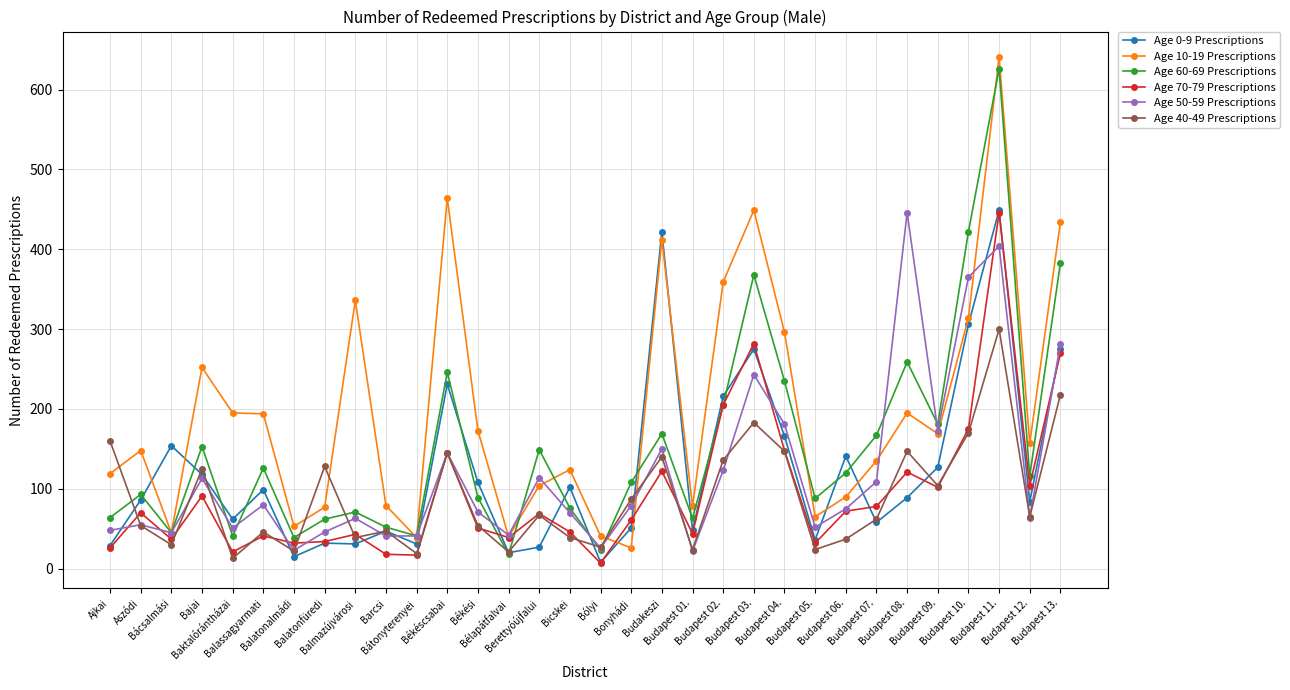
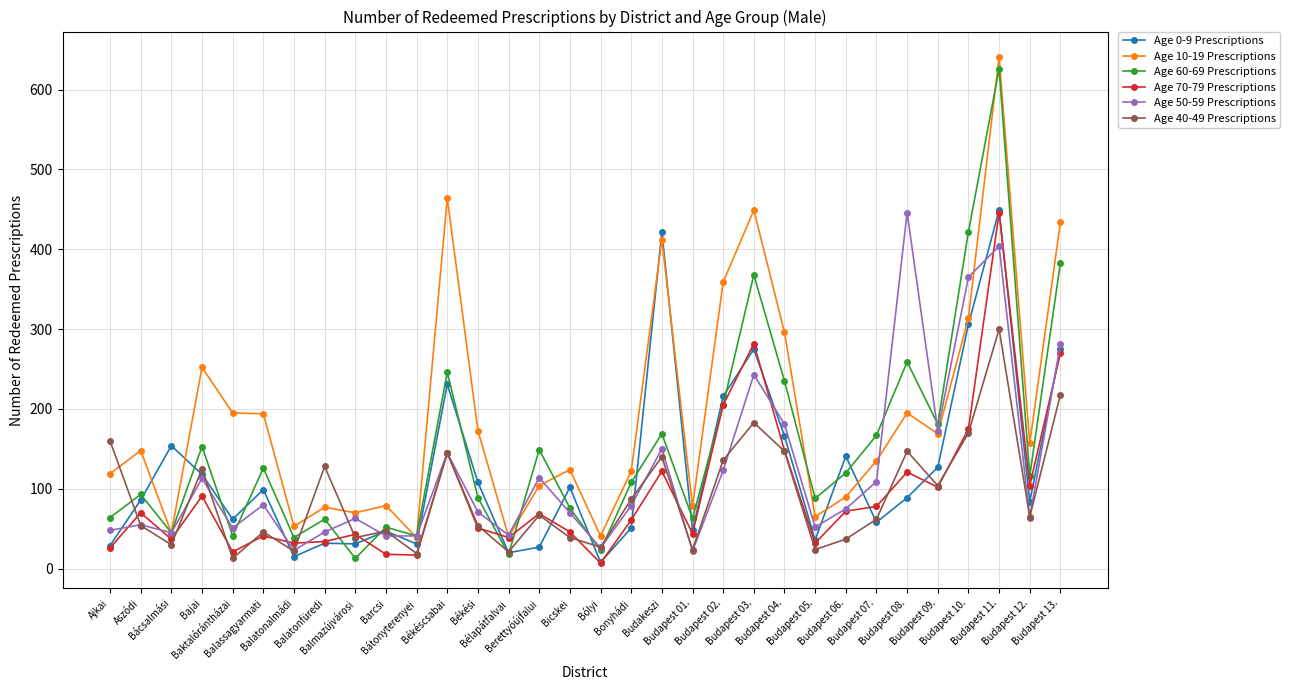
  {
    "Age 0-9 Prescriptions": {
      "Aszódi": 90,
      "Bácsalmási": 150,
      "Bajai": 120,
      "Baktalórántházai": 60,
      "Balassagyarmati": 100,
      "Balatonalmádi": 20,
      "Balmazújvárosi": 30,
      "Bátonyterenyei": 30,
      "Békéscsabai": 230,
      "Békési": 110,
      "Berettyóújfalui": 30,
      "Bicskei": 100,
      "Bonyhádi": 50,
      "Budakeszi": 420,
      "Budapest 01.": 50,
      "Budapest 02.": 220,
      "Budapest 03.": 280,
      "Budapest 04.": 170,
      "Budapest 05.": 40,
      "Budapest 06.": 140,
      "Budapest 07.": 60,
      "Budapest 08.": 90,
      "Budapest 09.": 130,
      "Budapest 10.": 310,
      "Budapest 12.": 80,
      "Budapest 13.": 280
    },
    "Age 10-19 Prescriptions": {
      "Ajkai": 120,
      "Aszódi": 150,
      "Bajai": 250,
      "Baktalórántházai": 200,
      "Balassagyarmati": 190,
      "Balatonalmádi": 50,
      "Balatonfüredi": 80,
-     "Balmazújvárosi": 340,
+     "Balmazújvárosi": 70,
      "Barcsi": 80,
      "Békéscsabai": 460,
      "Békési": 170,
      "Berettyóújfalui": 100,
      "Bicskei": 120,
      "Bólyi": 40,
-     "Bonyhádi": 30,
+     "Bonyhádi": 120,
      "Budakeszi": 410,
      "Budapest 01.": 80,
      "Budapest 02.": 360,
      "Budapest 03.": 450,
      "Budapest 04.": 300,
      "Budapest 05.": 70,
      "Budapest 06.": 90,
      "Budapest 07.": 140,
      "Budapest 08.": 200,
      "Budapest 09.": 170,
      "Budapest 10.": 310,
      "Budapest 11.": 640,
      "Budapest 12.": 160,
      "Budapest 13.": 430
    },
    "Age 60-69 Prescriptions": {
      "Ajkai": 60,
      "Aszódi": 90,
      "Bajai": 150,
      "Baktalórántházai": 40,
      "Balassagyarmati": 130,
      "Balatonalmádi": 40,
      "Balatonfüredi": 60,
-     "Balmazújvárosi": 70,
+     "Balmazújvárosi": 10,
      "Barcsi": 50,
      "Békéscsabai": 250,
      "Békési": 90,
      "Berettyóújfalui": 150,
      "Bicskei": 80,
      "Bonyhádi": 110,
      "Budakeszi": 170,
      "Budapest 01.": 60,
      "Budapest 03.": 370,
      "Budapest 04.": 240,
      "Budapest 05.": 90,
      "Budapest 06.": 120,
      "Budapest 07.": 170,
      "Budapest 08.": 260,
      "Budapest 09.": 180,
      "Budapest 10.": 420,
      "Budapest 11.": 630,
      "Budapest 12.": 120,
      "Budapest 13.": 380
    },
    "Age 70-79 Prescriptions": {
      "Aszódi": 70,
      "Bácsalmási": 40,
      "Bajai": 90,
      "Baktalórántházai": 20,
      "Balassagyarmati": 40,
      "Balatonalmádi": 30,
      "Balmazújvárosi": 40,
      "Barcsi": 20,
      "Bicskei": 50,
      "Bonyhádi": 60,
      "Budakeszi": 120,
      "Budapest 01.": 40,
      "Budapest 03.": 280,
      "Budapest 05.": 30,
      "Budapest 07.": 80,
      "Budapest 08.": 120,
      "Budapest 10.": 180,
      "Budapest 12.": 100,
      "Budapest 13.": 270
    },
    "Age 50-59 Prescriptions": {
      "Ajkai": 50,
      "Bajai": 110,
      "Baktalórántházai": 50,
      "Balassagyarmati": 80,
      "Balatonfüredi": 50,
      "Balmazújvárosi": 60,
      "Barcsi": 40,
      "Békési": 70,
      "Berettyóújfalui": 110,
      "Bicskei": 70,
      "Bonyhádi": 80,
      "Budakeszi": 150,
      "Budapest 02.": 120,
      "Budapest 03.": 240,
      "Budapest 04.": 180,
      "Budapest 05.": 50,
      "Budapest 07.": 110,
      "Budapest 08.": 450,
      "Budapest 09.": 170,
      "Budapest 10.": 370,
      "Budapest 11.": 400,
      "Budapest 13.": 280
    },
    "Age 40-49 Prescriptions": {
      "Ajkai": 160,
      "Bácsalmási": 30,
      "Bajai": 130,
      "Baktalórántházai": 10,
      "Balassagyarmati": 50,
      "Balatonfüredi": 130,
      "Balmazújvárosi": 40,
      "Bicskei": 40,
      "Bonyhádi": 90,
      "Budakeszi": 140,
      "Budapest 02.": 140,
      "Budapest 03.": 180,
      "Budapest 05.": 20,
      "Budapest 06.": 40,
      "Budapest 07.": 60,
      "Budapest 08.": 150,
      "Budapest 10.": 170,
      "Budapest 11.": 300,
      "Budapest 13.": 220
    }
  }
